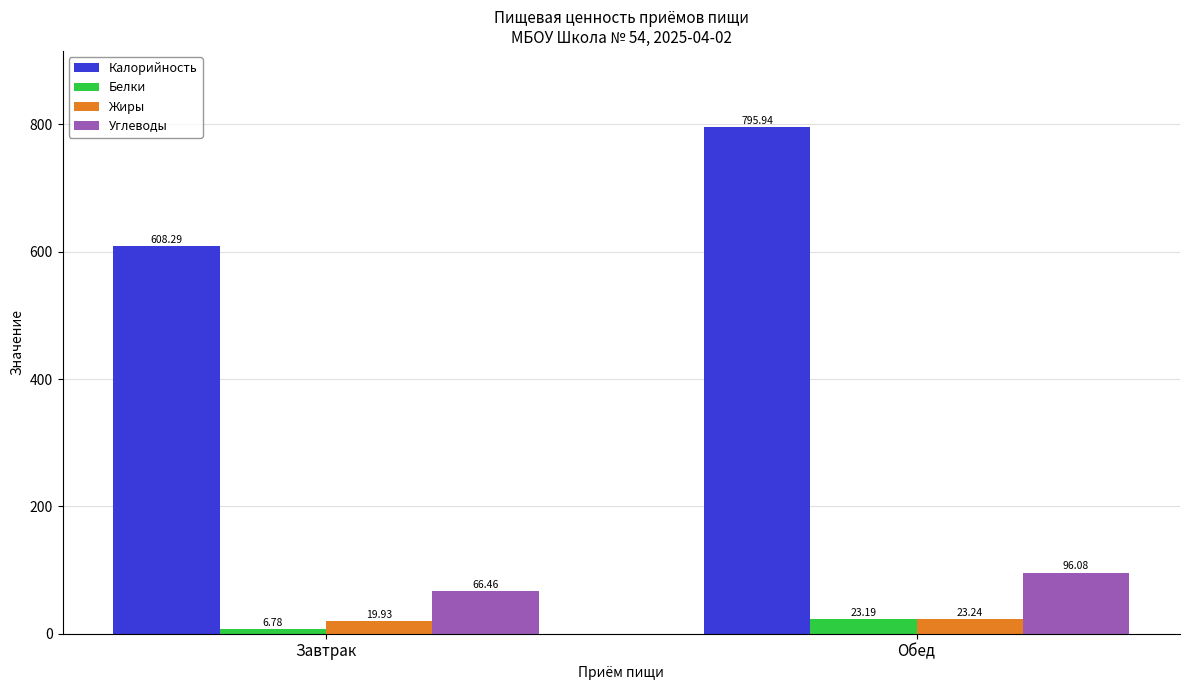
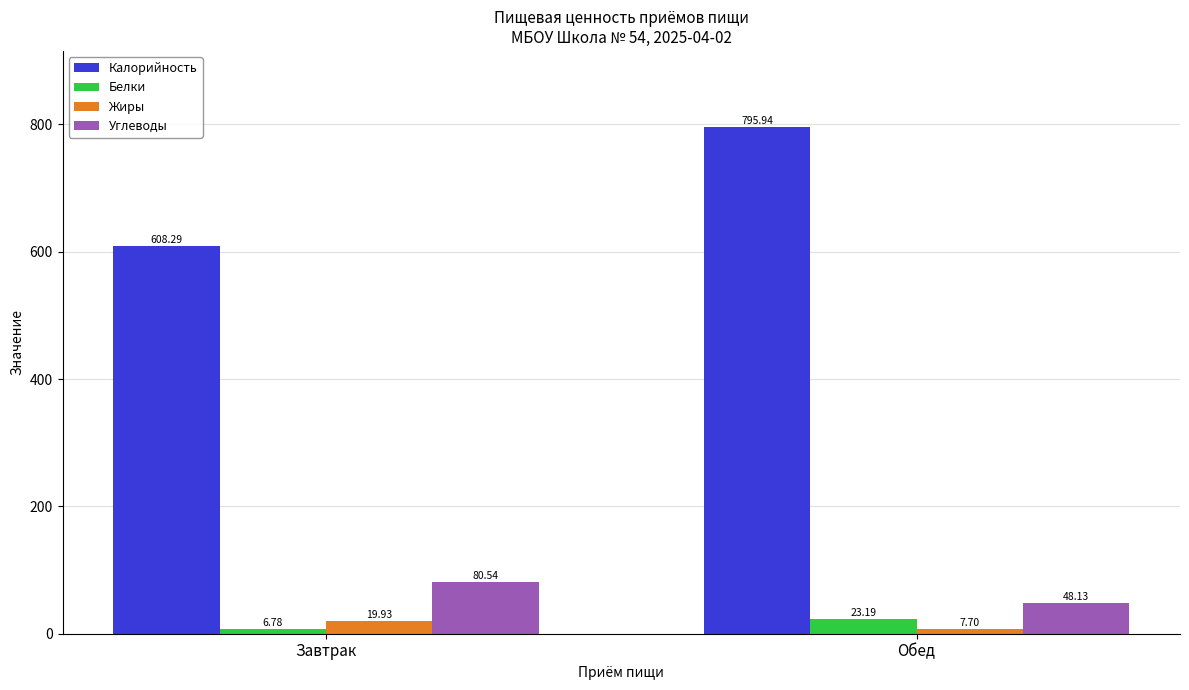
  {
    "Калорийность": {
      "Завтрак": 608.29,
      "Обед": 795.94
    },
    "Белки": {
      "Завтрак": 6.78,
      "Обед": 23.19
    },
    "Жиры": {
      "Завтрак": 19.93,
-     "Обед": 23.24
+     "Обед": 7.70
    },
    "Углеводы": {
-     "Завтрак": 66.46,
-     "Обед": 96.08
+     "Завтрак": 80.54,
+     "Обед": 48.13
    }
  }
